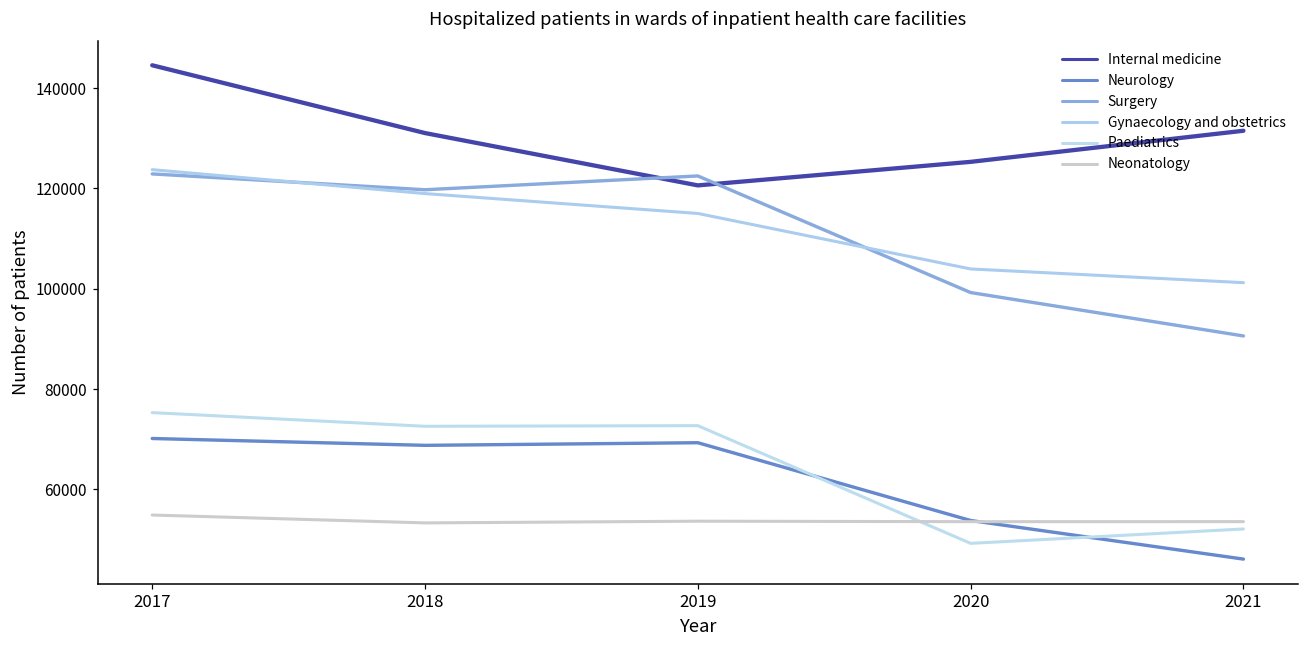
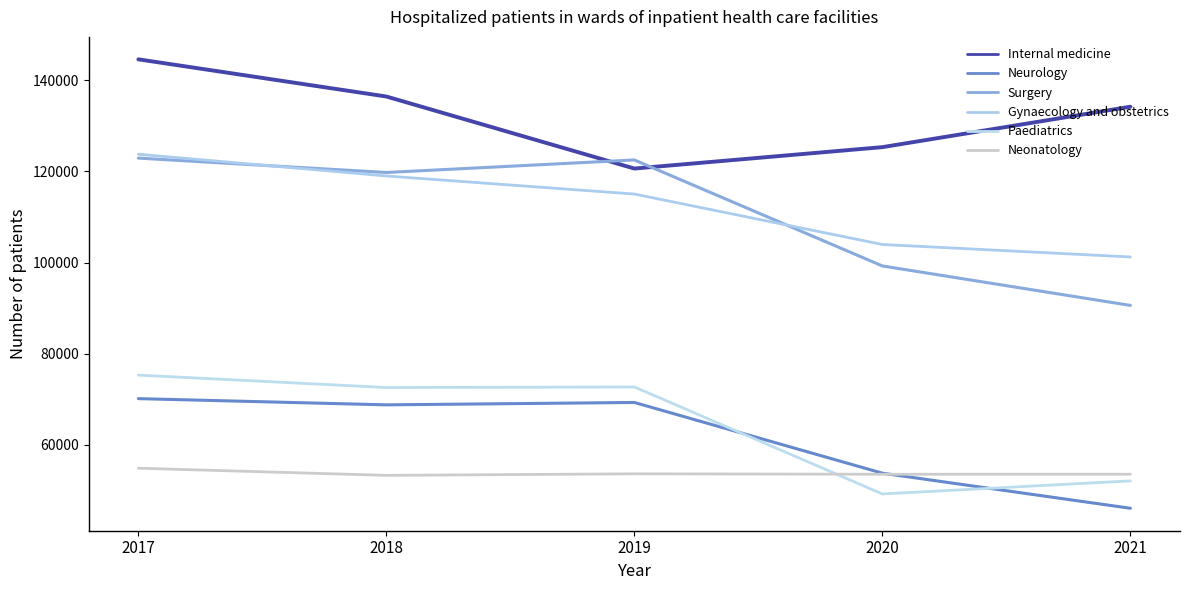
  {
    "Internal medicine": {
      "2017": 145000,
-     "2018": 131000,
+     "2018": 136000,
      "2019": 121000,
      "2020": 125000,
-     "2021": 132000
+     "2021": 134000
    }
  }
